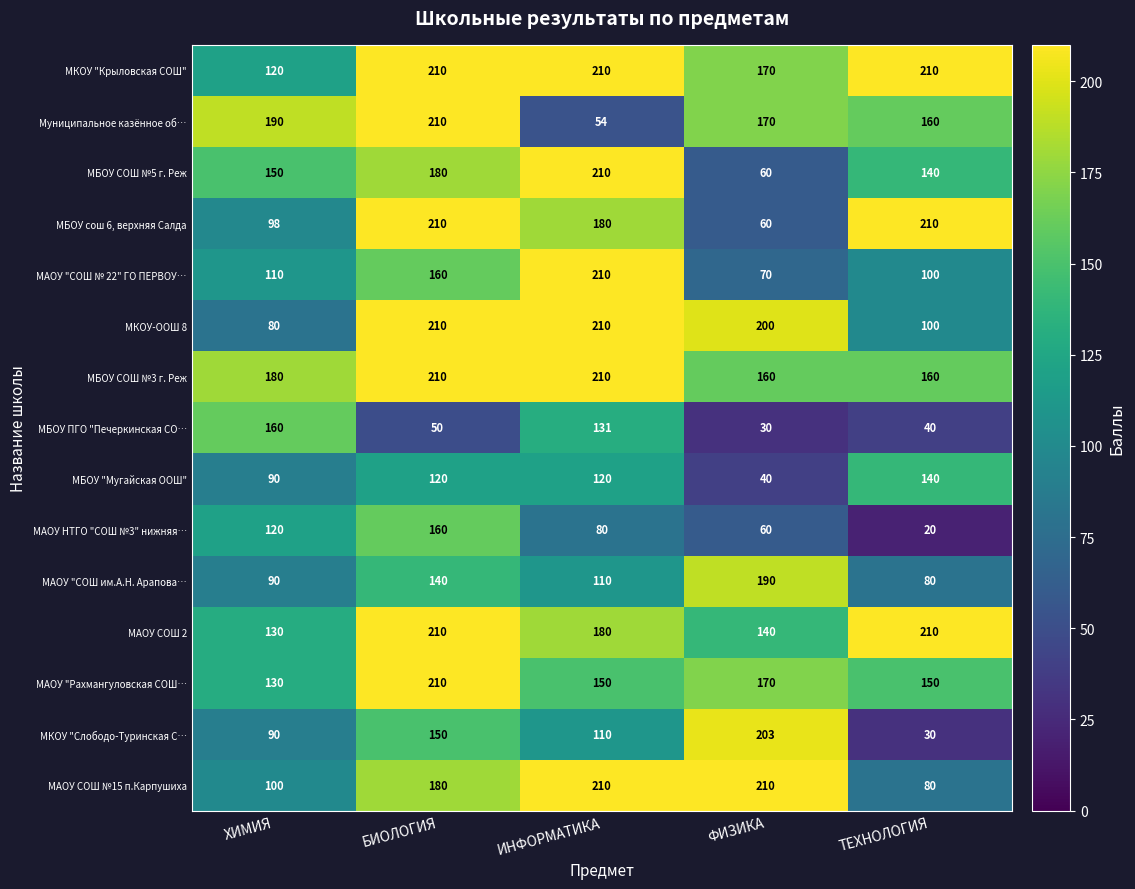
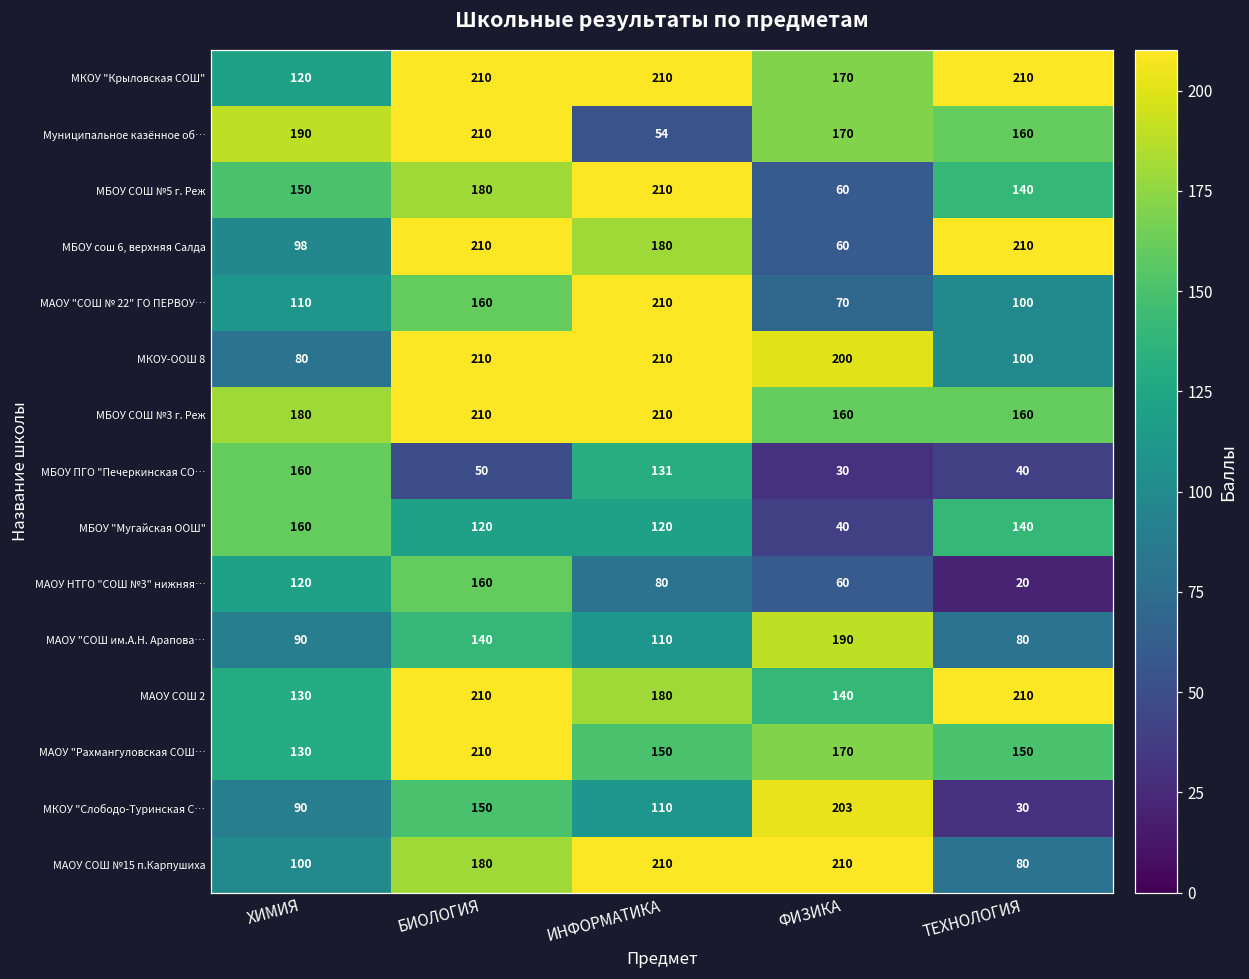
  {
    "МКОУ \"Крыловская СОШ\"": {
      "ХИМИЯ": 120,
      "БИОЛОГИЯ": 210,
      "ИНФОРМАТИКА": 210,
      "ФИЗИКА": 170,
      "ТЕХНОЛОГИЯ": 210
    },
    "Муниципальное казённое об…": {
      "ХИМИЯ": 190,
      "БИОЛОГИЯ": 210,
      "ИНФОРМАТИКА": 54,
      "ФИЗИКА": 170,
      "ТЕХНОЛОГИЯ": 160
    },
    "МБОУ СОШ №5 г. Реж": {
      "ХИМИЯ": 150,
      "БИОЛОГИЯ": 180,
      "ИНФОРМАТИКА": 210,
      "ФИЗИКА": 60,
      "ТЕХНОЛОГИЯ": 140
    },
    "МБОУ сош 6, верхняя Салда": {
      "ХИМИЯ": 98,
      "БИОЛОГИЯ": 210,
      "ИНФОРМАТИКА": 180,
      "ФИЗИКА": 60,
      "ТЕХНОЛОГИЯ": 210
    },
    "МАОУ \"СОШ № 22\" ГО ПЕРВОУ…": {
      "ХИМИЯ": 110,
      "БИОЛОГИЯ": 160,
      "ИНФОРМАТИКА": 210,
      "ФИЗИКА": 70,
      "ТЕХНОЛОГИЯ": 100
    },
    "МКОУ-ООШ 8": {
      "ХИМИЯ": 80,
      "БИОЛОГИЯ": 210,
      "ИНФОРМАТИКА": 210,
      "ФИЗИКА": 200,
      "ТЕХНОЛОГИЯ": 100
    },
    "МБОУ СОШ №3 г. Реж": {
      "ХИМИЯ": 180,
      "БИОЛОГИЯ": 210,
      "ИНФОРМАТИКА": 210,
      "ФИЗИКА": 160,
      "ТЕХНОЛОГИЯ": 160
    },
    "МБОУ ПГО \"Печеркинская СО…": {
      "ХИМИЯ": 160,
      "БИОЛОГИЯ": 50,
      "ИНФОРМАТИКА": 131,
      "ФИЗИКА": 30,
      "ТЕХНОЛОГИЯ": 40
    },
    "МБОУ \"Мугайская ООШ\"": {
-     "ХИМИЯ": 90,
+     "ХИМИЯ": 160,
      "БИОЛОГИЯ": 120,
      "ИНФОРМАТИКА": 120,
      "ФИЗИКА": 40,
      "ТЕХНОЛОГИЯ": 140
    },
    "МАОУ НТГО \"СОШ №3\" нижняя…": {
      "ХИМИЯ": 120,
      "БИОЛОГИЯ": 160,
      "ИНФОРМАТИКА": 80,
      "ФИЗИКА": 60,
      "ТЕХНОЛОГИЯ": 20
    },
    "МАОУ \"СОШ им.А.Н. Арапова…": {
      "ХИМИЯ": 90,
      "БИОЛОГИЯ": 140,
      "ИНФОРМАТИКА": 110,
      "ФИЗИКА": 190,
      "ТЕХНОЛОГИЯ": 80
    },
    "МАОУ СОШ 2": {
      "ХИМИЯ": 130,
      "БИОЛОГИЯ": 210,
      "ИНФОРМАТИКА": 180,
      "ФИЗИКА": 140,
      "ТЕХНОЛОГИЯ": 210
    },
    "МАОУ \"Рахмангуловская СОШ…": {
      "ХИМИЯ": 130,
      "БИОЛОГИЯ": 210,
      "ИНФОРМАТИКА": 150,
      "ФИЗИКА": 170,
      "ТЕХНОЛОГИЯ": 150
    },
    "МКОУ \"Слободо-Туринская С…": {
      "ХИМИЯ": 90,
      "БИОЛОГИЯ": 150,
      "ИНФОРМАТИКА": 110,
      "ФИЗИКА": 203,
      "ТЕХНОЛОГИЯ": 30
    },
    "МАОУ СОШ №15 п.Карпушиха": {
      "ХИМИЯ": 100,
      "БИОЛОГИЯ": 180,
      "ИНФОРМАТИКА": 210,
      "ФИЗИКА": 210,
      "ТЕХНОЛОГИЯ": 80
    }
  }
